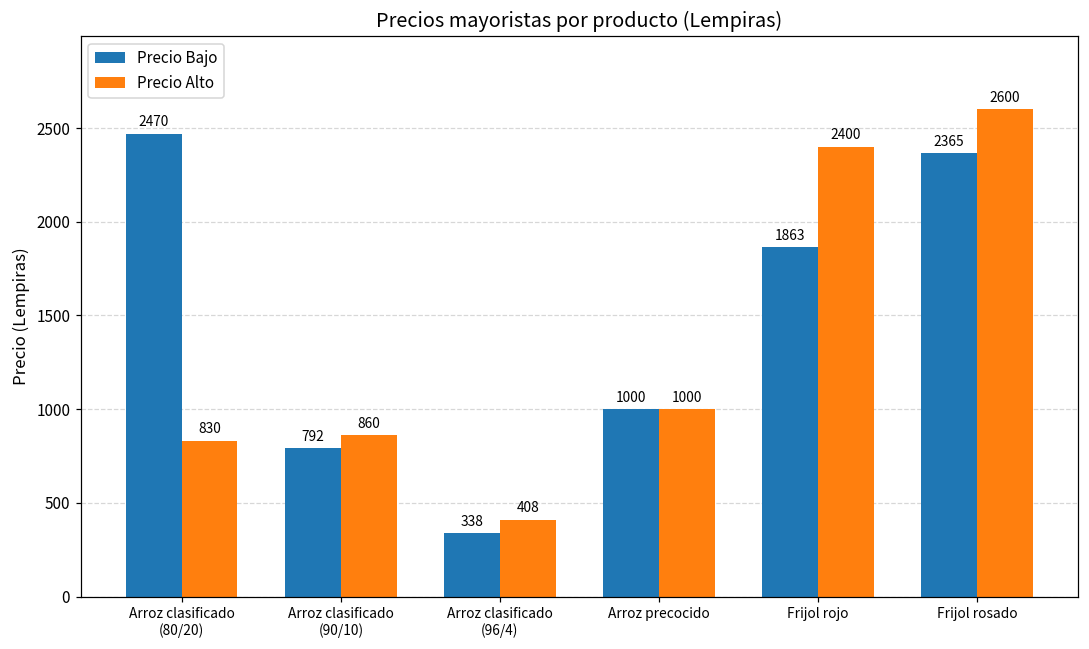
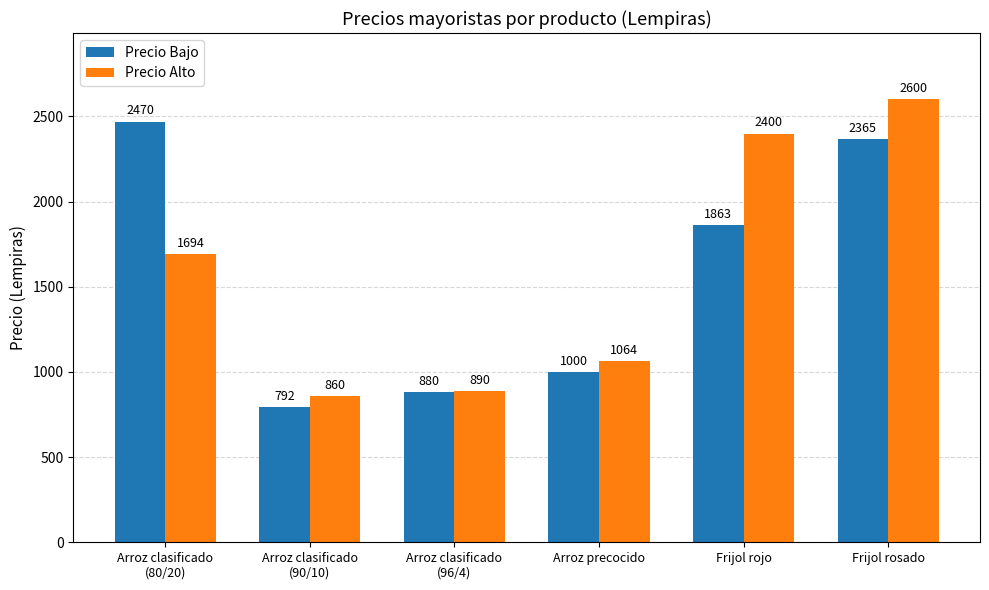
  {
    "Precio Bajo": {
      "Arroz clasificado (80/20)": 2470,
      "Arroz clasificado (90/10)": 792,
-     "Arroz clasificado (96/4)": 338,
+     "Arroz clasificado (96/4)": 880,
      "Arroz precocido": 1000,
      "Frijol rojo": 1863,
      "Frijol rosado": 2365
    },
    "Precio Alto": {
-     "Arroz clasificado (80/20)": 830,
+     "Arroz clasificado (80/20)": 1694,
      "Arroz clasificado (90/10)": 860,
-     "Arroz clasificado (96/4)": 408,
-     "Arroz precocido": 1000,
+     "Arroz clasificado (96/4)": 890,
+     "Arroz precocido": 1064,
      "Frijol rojo": 2400,
      "Frijol rosado": 2600
    }
  }
